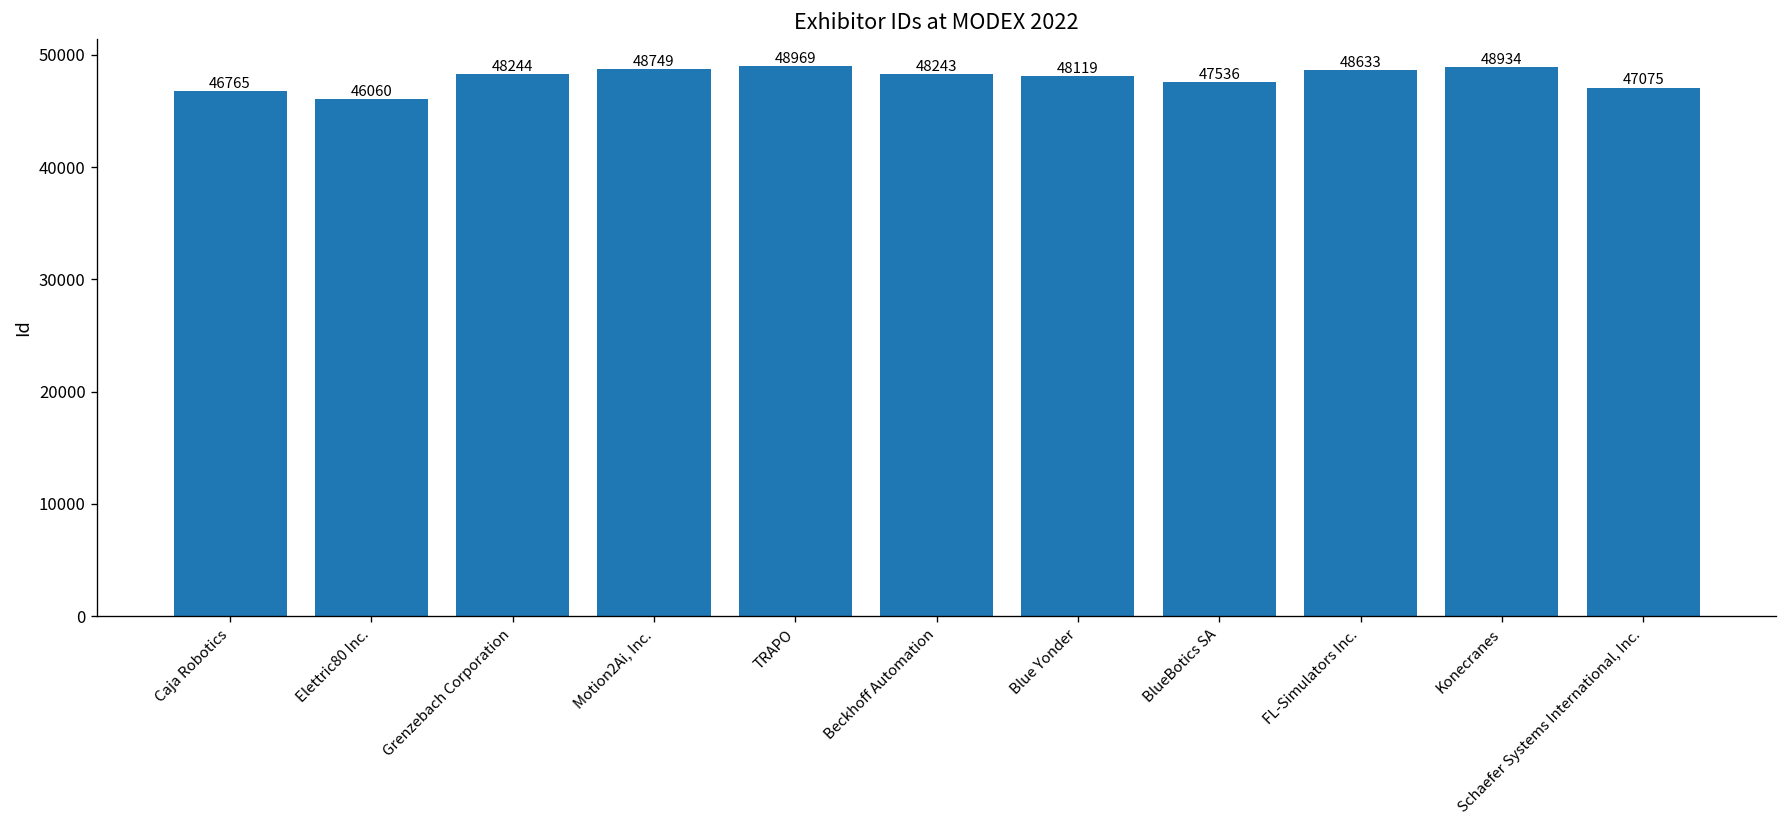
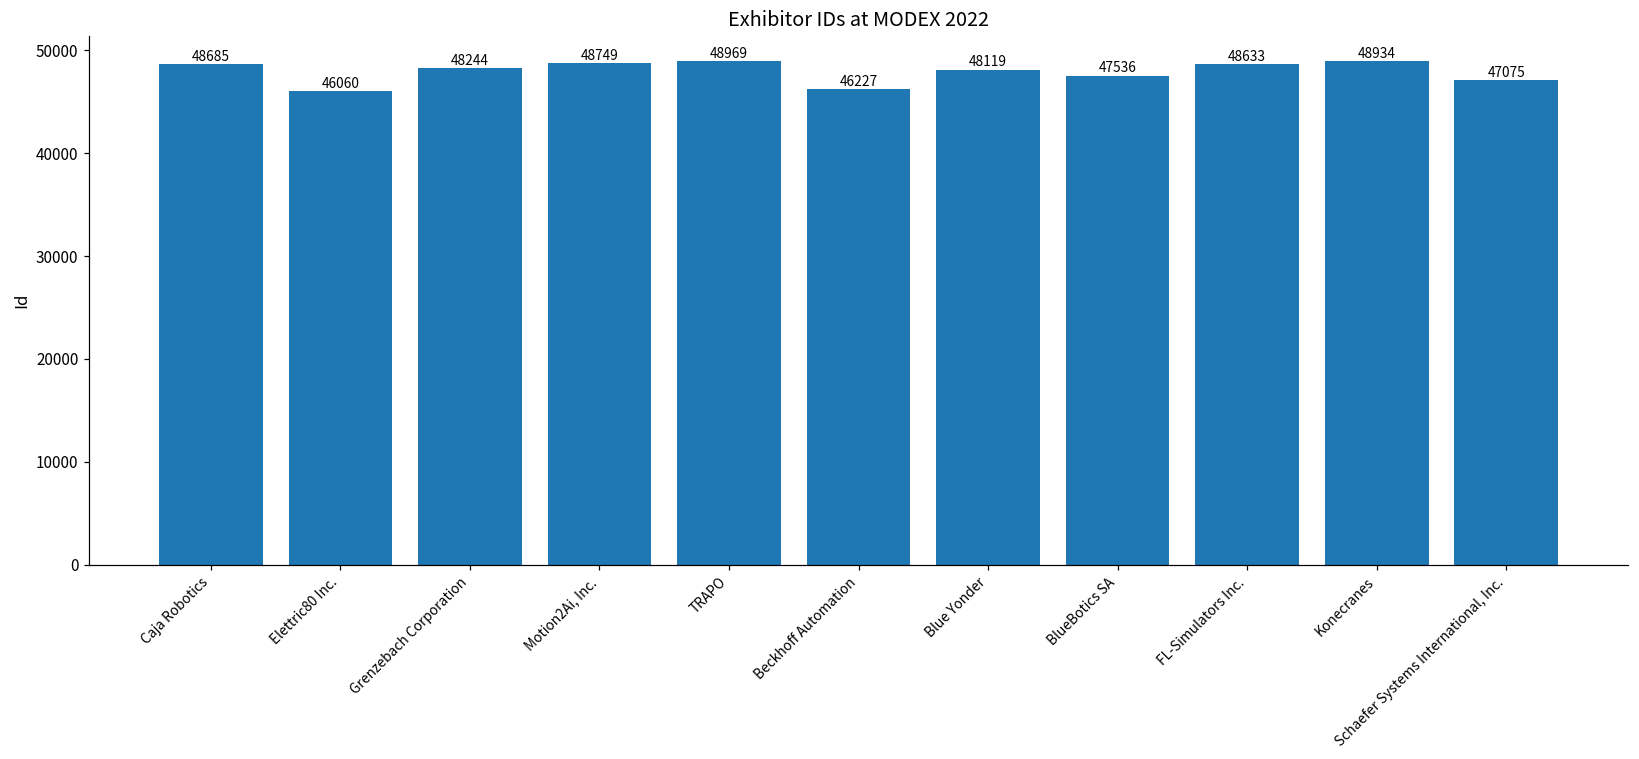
  {
-   "Caja Robotics": 46765,
+   "Caja Robotics": 48685,
    "Elettric80 Inc.": 46060,
    "Grenzebach Corporation": 48244,
    "Motion2Ai, Inc.": 48749,
    "TRAPO": 48969,
-   "Beckhoff Automation": 48243,
+   "Beckhoff Automation": 46227,
    "Blue Yonder": 48119,
    "BlueBotics SA": 47536,
    "FL-Simulators Inc.": 48633,
    "Konecranes": 48934,
    "Schaefer Systems International, Inc.": 47075
  }
